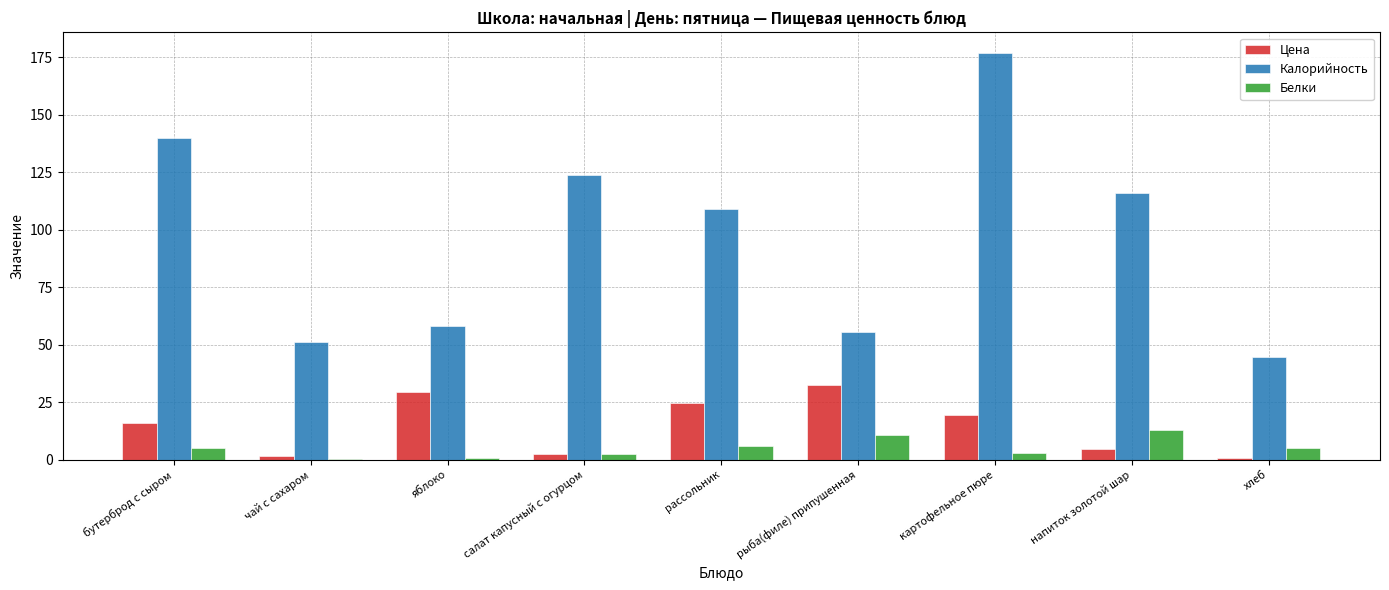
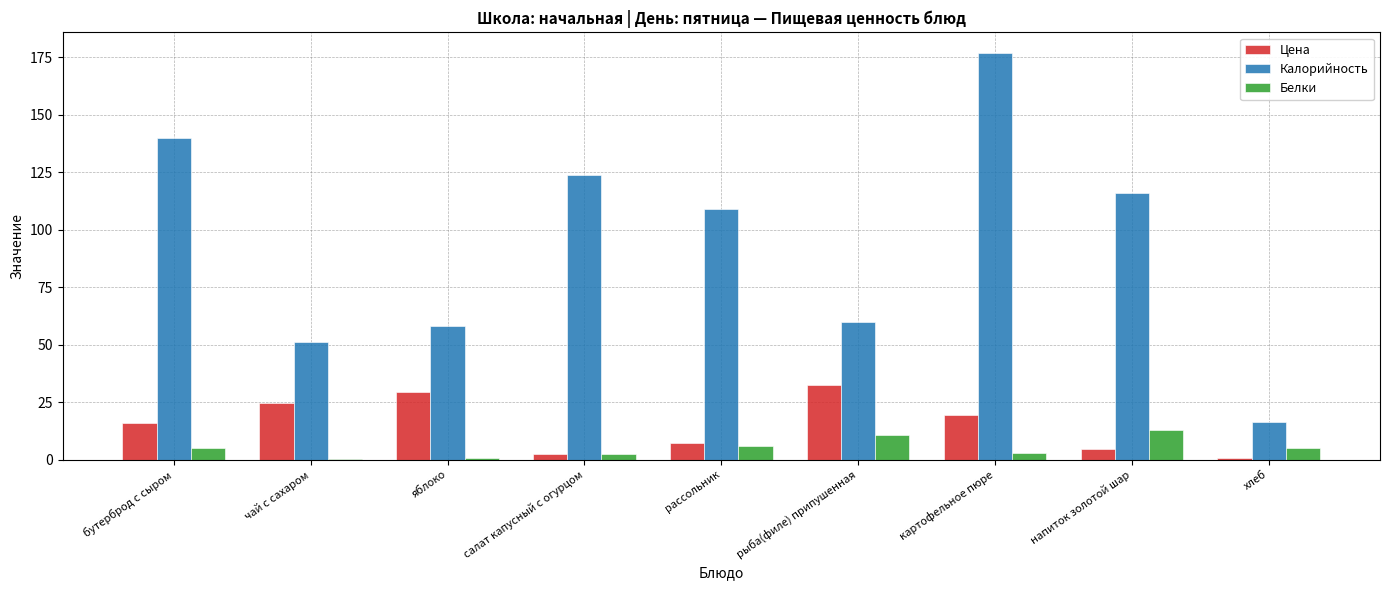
  {
    "Цена": {
      "бутерброд с сыром": 16,
-     "чай с сахаром": 1,
+     "чай с сахаром": 25,
      "яблоко": 29,
      "салат капусный с огурцом": 2,
-     "рассольник": 24,
+     "рассольник": 7,
      "рыба(филе) припушенная": 33,
      "картофельное пюре": 20,
      "напиток золотой шар": 5
    },
    "Калорийность": {
      "бутерброд с сыром": 140,
      "чай с сахаром": 51,
      "яблоко": 58,
      "салат капусный с огурцом": 124,
      "рассольник": 109,
-     "рыба(филе) припушенная": 55,
+     "рыба(филе) припушенная": 60,
      "картофельное пюре": 177,
      "напиток золотой шар": 116,
-     "хлеб": 45
+     "хлеб": 16
    },
    "Белки": {
      "бутерброд с сыром": 5,
      "салат капусный с огурцом": 2,
      "рассольник": 6,
      "рыба(филе) припушенная": 11,
      "картофельное пюре": 3,
      "напиток золотой шар": 13,
      "хлеб": 5
    }
  }
